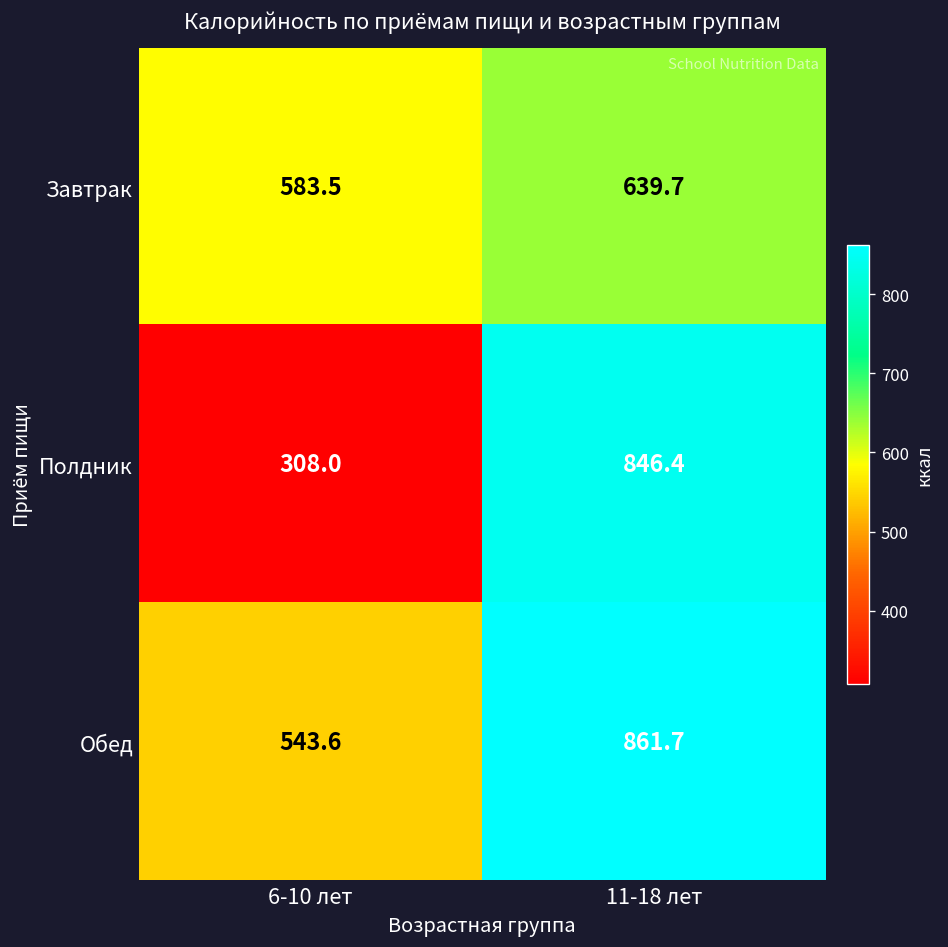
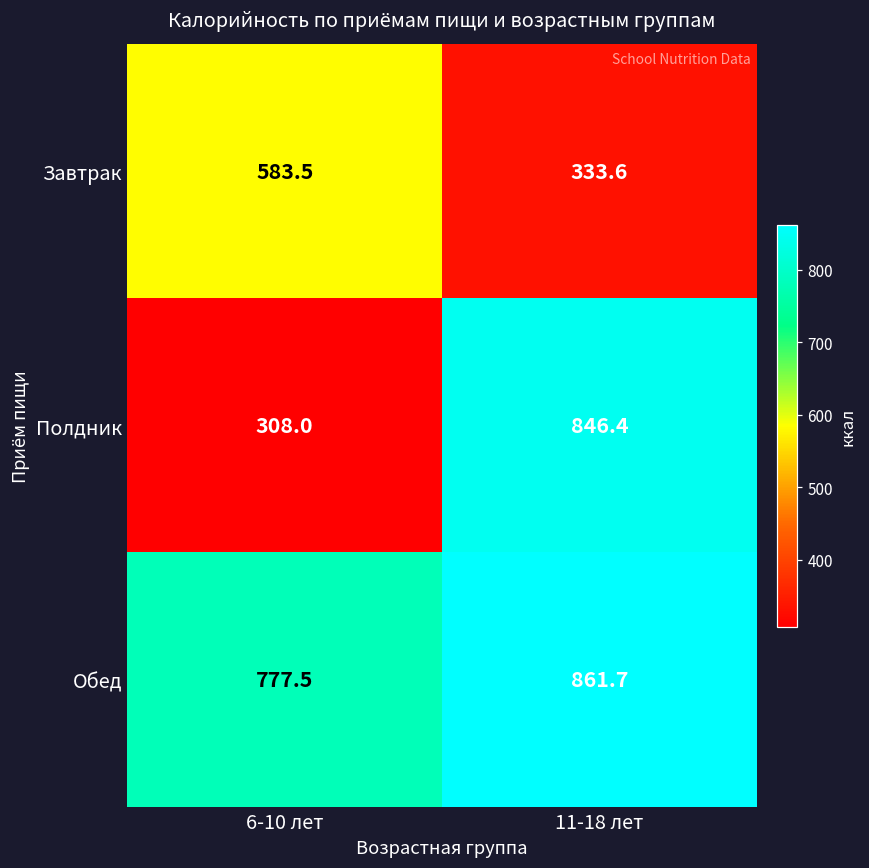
  {
    "Завтрак": {
      "6-10 лет": 583.5,
-     "11-18 лет": 639.7
+     "11-18 лет": 333.6
    },
    "Полдник": {
      "6-10 лет": 308.0,
      "11-18 лет": 846.4
    },
    "Обед": {
-     "6-10 лет": 543.6,
+     "6-10 лет": 777.5,
      "11-18 лет": 861.7
    }
  }
